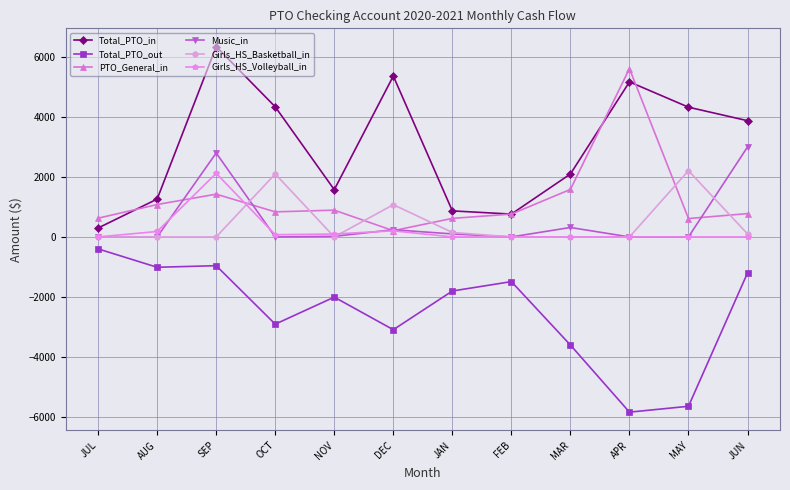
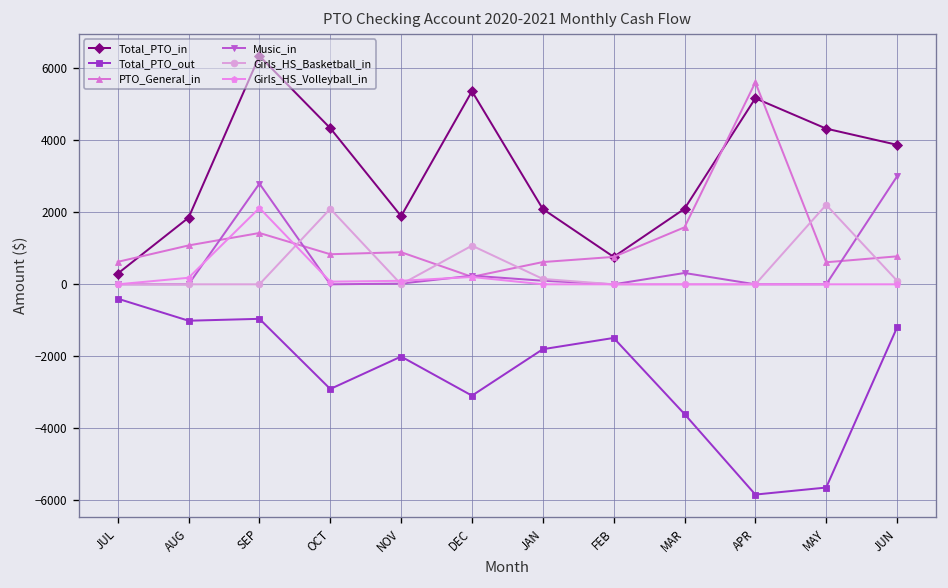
  {
    "Total_PTO_in": {
      "JUL": 300,
-     "AUG": 1300,
+     "AUG": 1900,
      "OCT": 4300,
-     "NOV": 1600,
+     "NOV": 1900,
      "DEC": 5400,
-     "JAN": 900,
+     "JAN": 2100,
      "MAR": 2100,
      "APR": 5200,
      "MAY": 4300,
      "JUN": 3900
    }
  }
